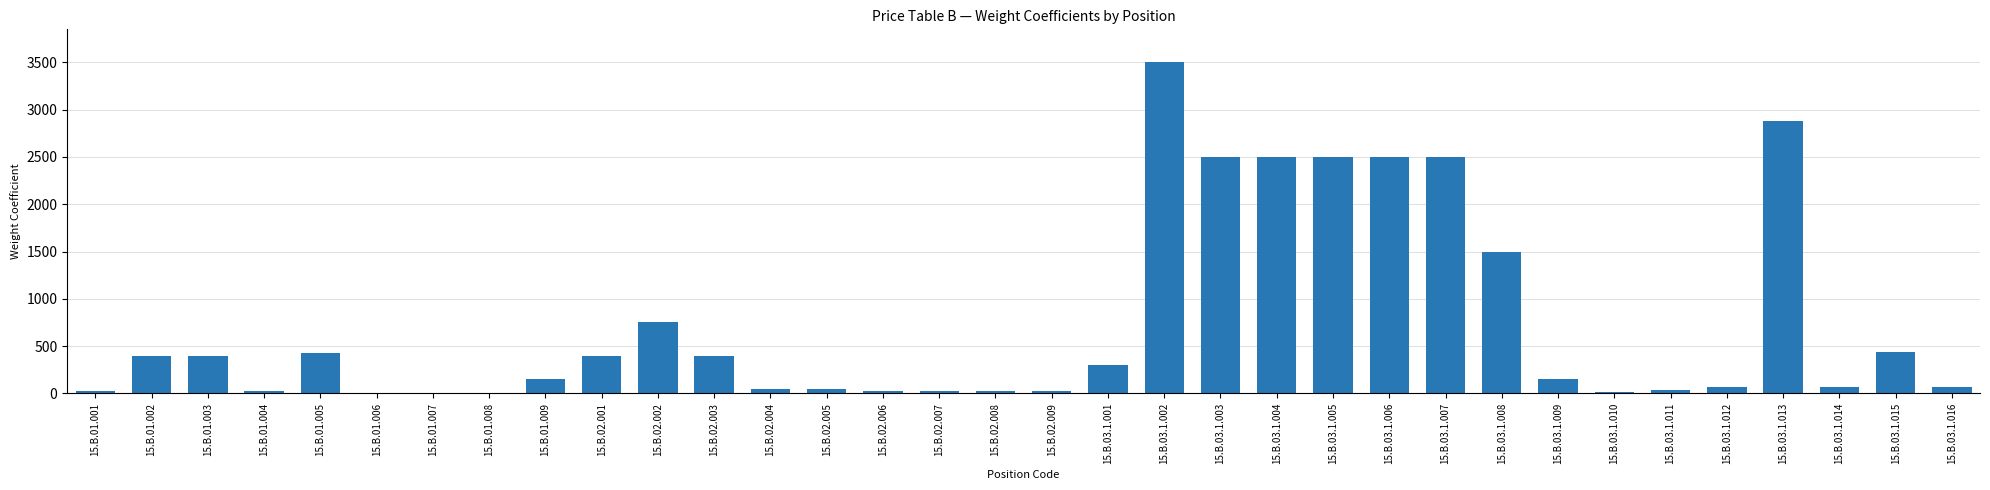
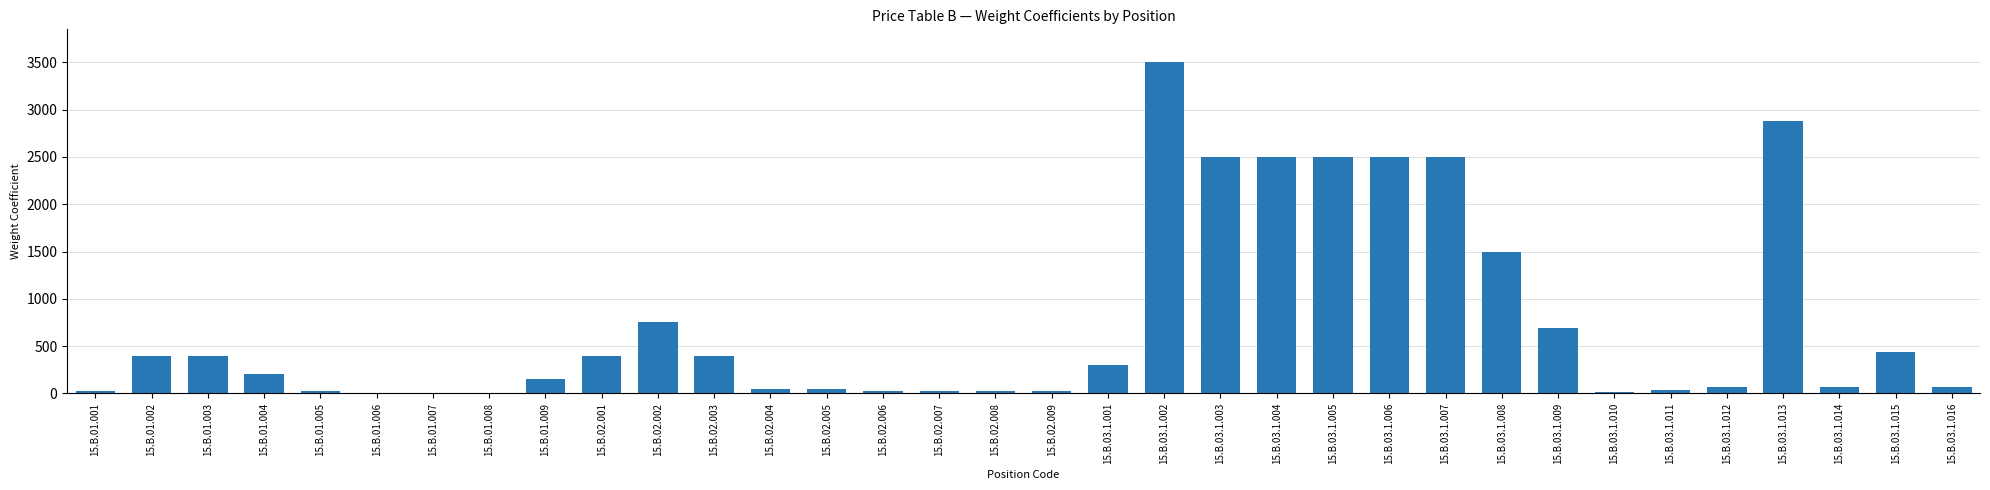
  {
    "15.B.01.001": 0,
    "15.B.01.002": 400,
    "15.B.01.003": 400,
-   "15.B.01.004": 0,
-   "15.B.01.005": 400,
+   "15.B.01.004": 200,
+   "15.B.01.005": 0,
    "15.B.01.009": 100,
    "15.В.02.001": 400,
    "15.В.02.002": 800,
    "15.В.02.003": 400,
    "15.В.02.004": 100,
    "15.В.02.005": 100,
    "15.В.03.1.001": 300,
    "15.В.03.1.002": 3500,
    "15.В.03.1.003": 2500,
    "15.В.03.1.004": 2500,
    "15.В.03.1.005": 2500,
    "15.В.03.1.006": 2500,
    "15.В.03.1.007": 2500,
    "15.В.03.1.008": 1500,
-   "15.В.03.1.009": 200,
+   "15.В.03.1.009": 700,
    "15.В.03.1.011": 0,
    "15.В.03.1.012": 100,
    "15.В.03.1.013": 2900,
    "15.В.03.1.014": 100,
    "15.В.03.1.015": 400,
    "15.В.03.1.016": 100
  }
